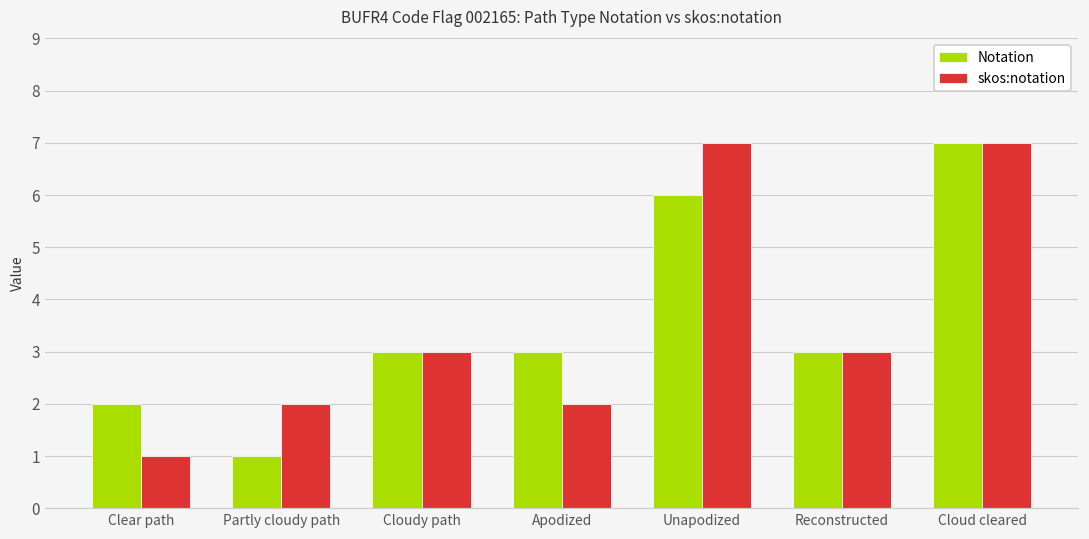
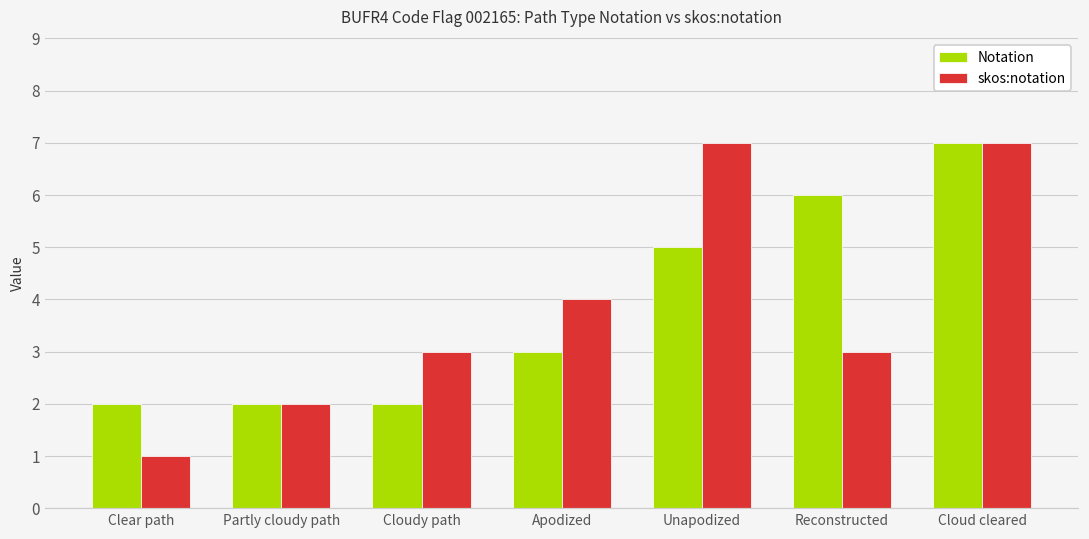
  {
    "Notation": {
      "Clear path": 2,
-     "Partly cloudy path": 1,
-     "Cloudy path": 3,
+     "Partly cloudy path": 2,
+     "Cloudy path": 2,
      "Apodized": 3,
-     "Unapodized": 6,
-     "Reconstructed": 3,
+     "Unapodized": 5,
+     "Reconstructed": 6,
      "Cloud cleared": 7
    },
    "skos:notation": {
      "Clear path": 1,
      "Partly cloudy path": 2,
      "Cloudy path": 3,
-     "Apodized": 2,
+     "Apodized": 4,
      "Unapodized": 7,
      "Reconstructed": 3,
      "Cloud cleared": 7
    }
  }
